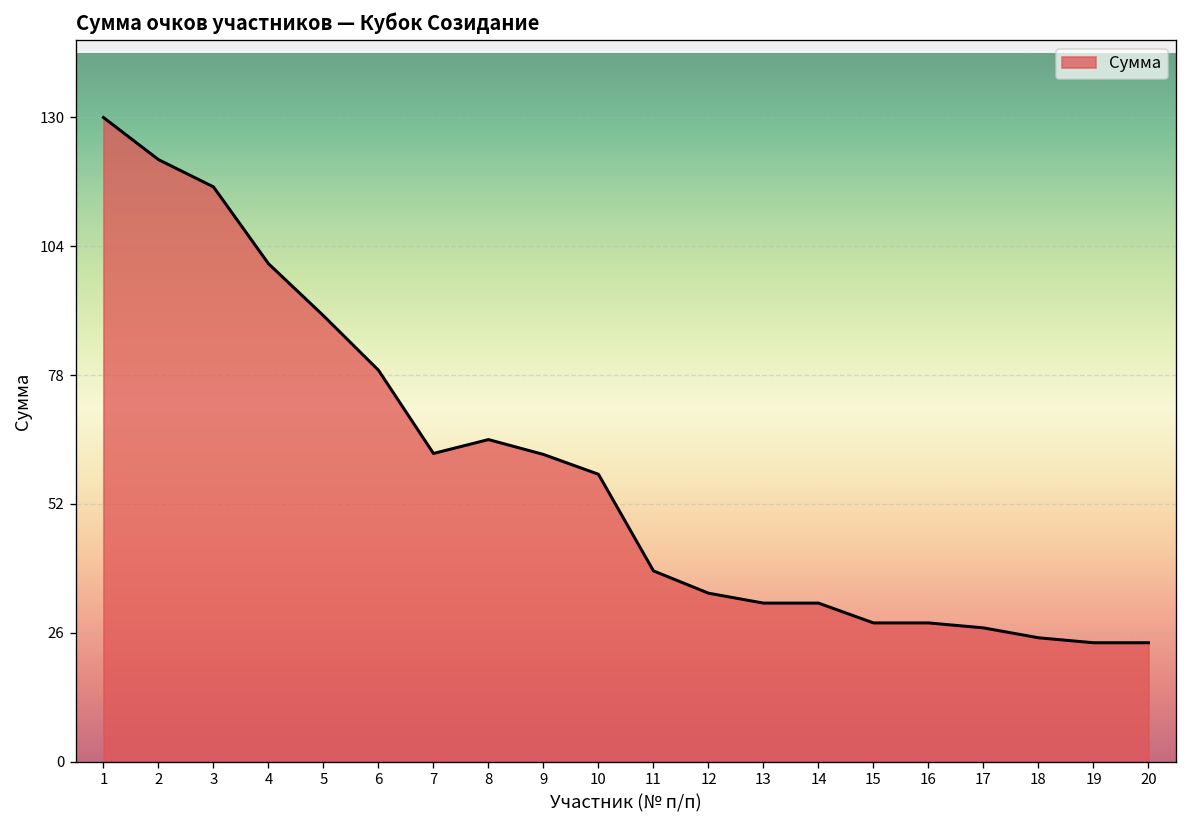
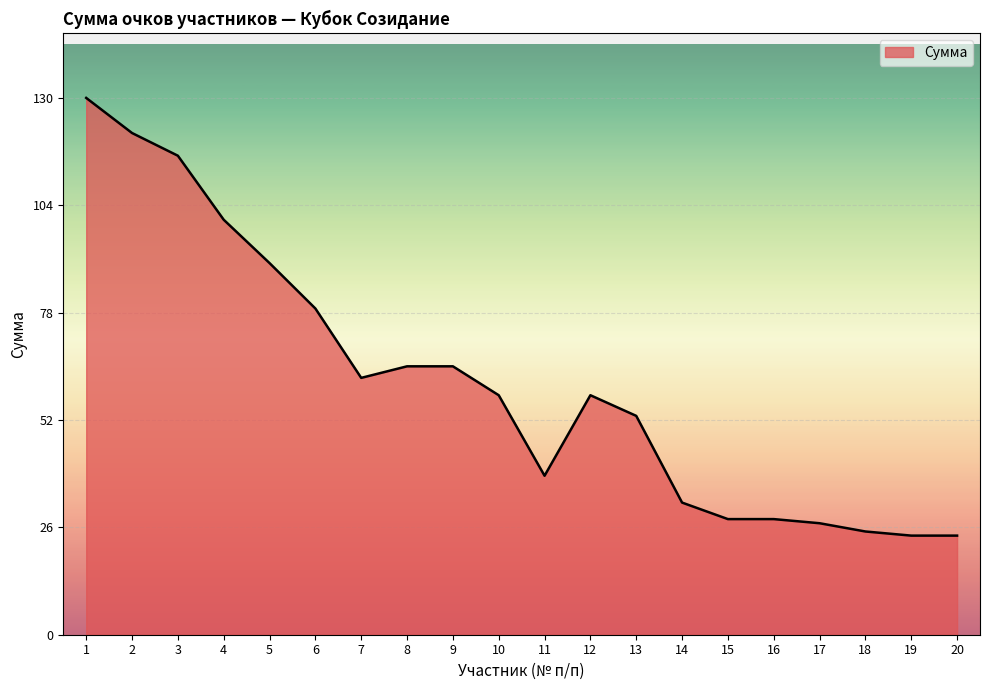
  {
    "1": 130,
    "2": 122,
    "3": 116,
    "4": 101,
    "5": 90,
    "6": 79,
    "7": 62,
    "8": 65,
-   "9": 62,
+   "9": 65,
    "10": 58,
    "11": 39,
-   "12": 34,
-   "13": 32,
+   "12": 58,
+   "13": 53,
    "14": 32,
    "15": 28,
    "16": 28,
    "17": 27,
    "18": 25,
    "19": 24,
    "20": 24
  }
